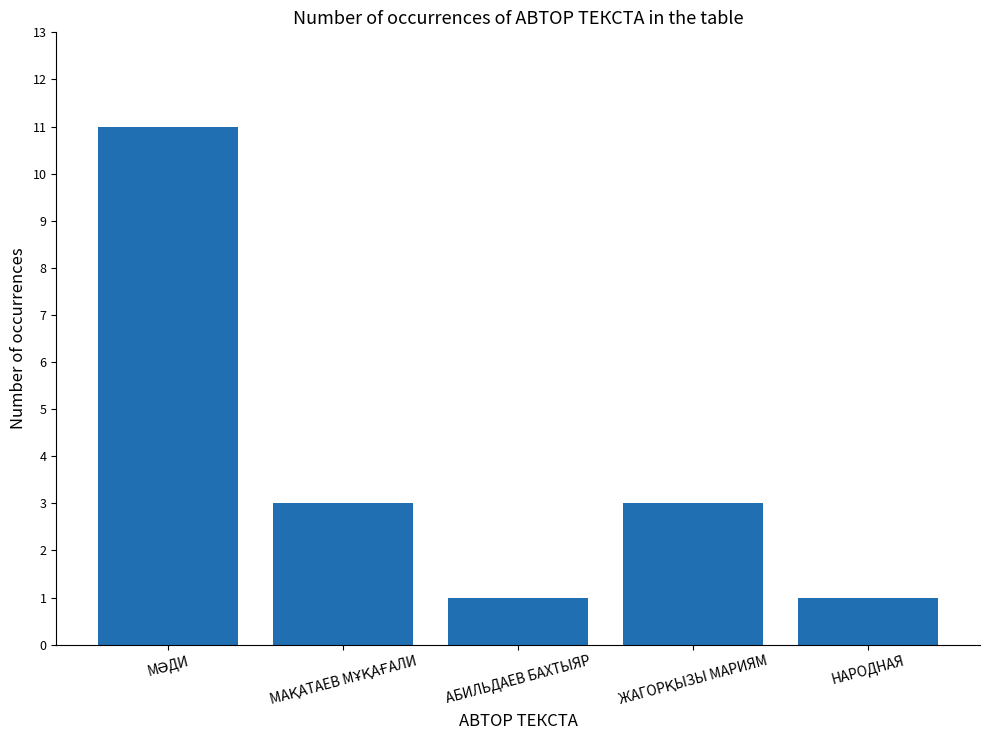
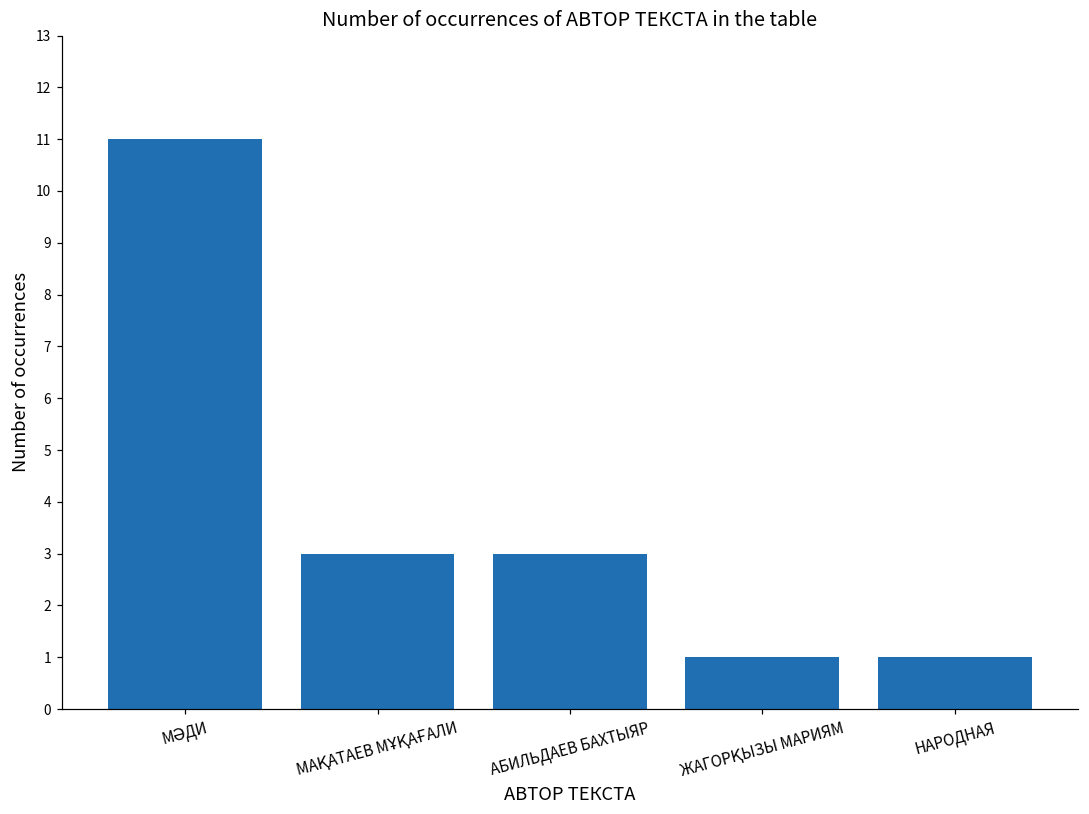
  {
    "МӘДИ": 11,
    "МАҚАТАЕВ МҰҚАҒАЛИ": 3,
-   "АБИЛЬДАЕВ БАХТЫЯР": 1,
-   "ЖАГОРҚЫЗЫ МАРИЯМ": 3,
+   "АБИЛЬДАЕВ БАХТЫЯР": 3,
+   "ЖАГОРҚЫЗЫ МАРИЯМ": 1,
    "НАРОДНАЯ": 1
  }
